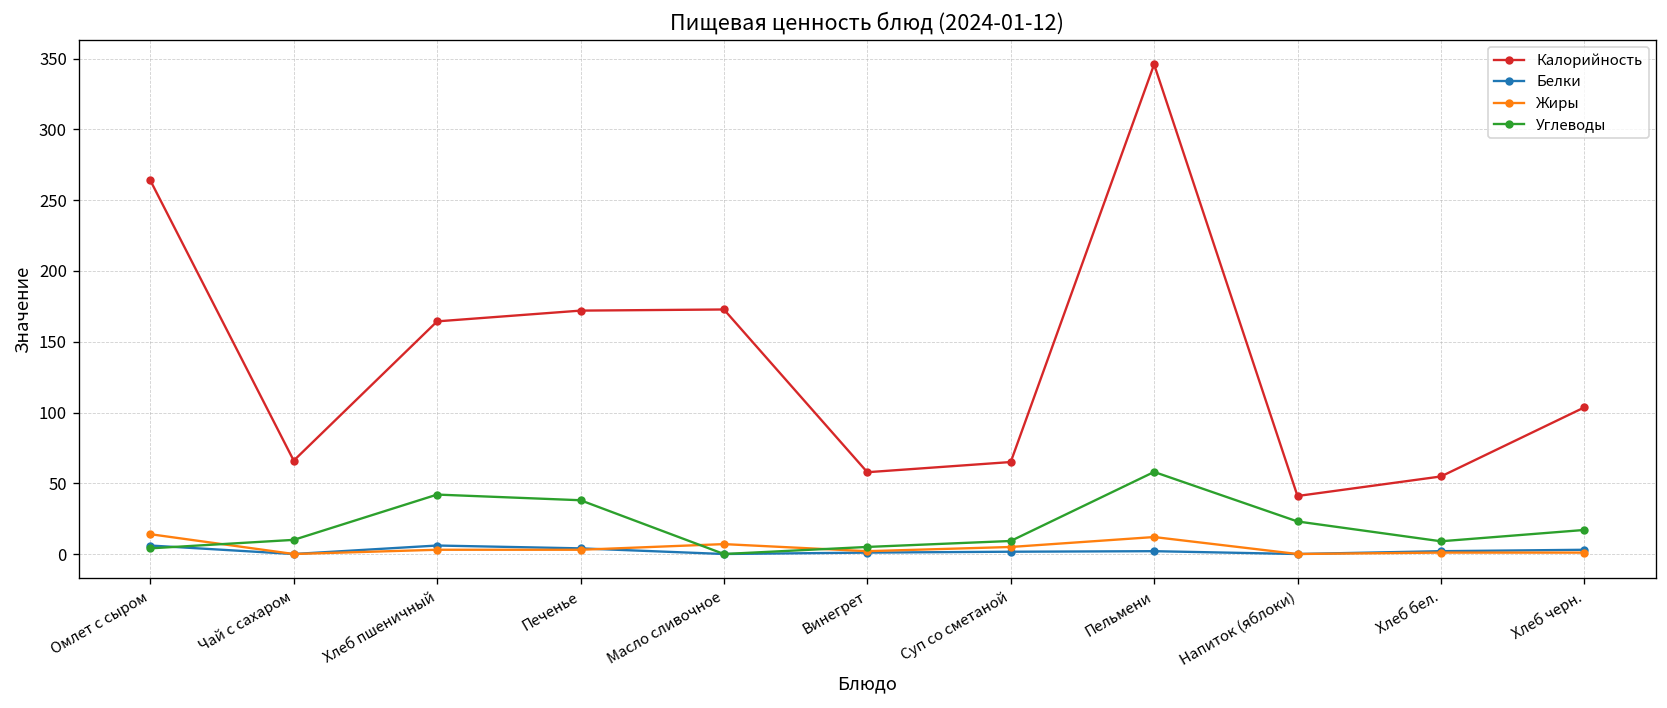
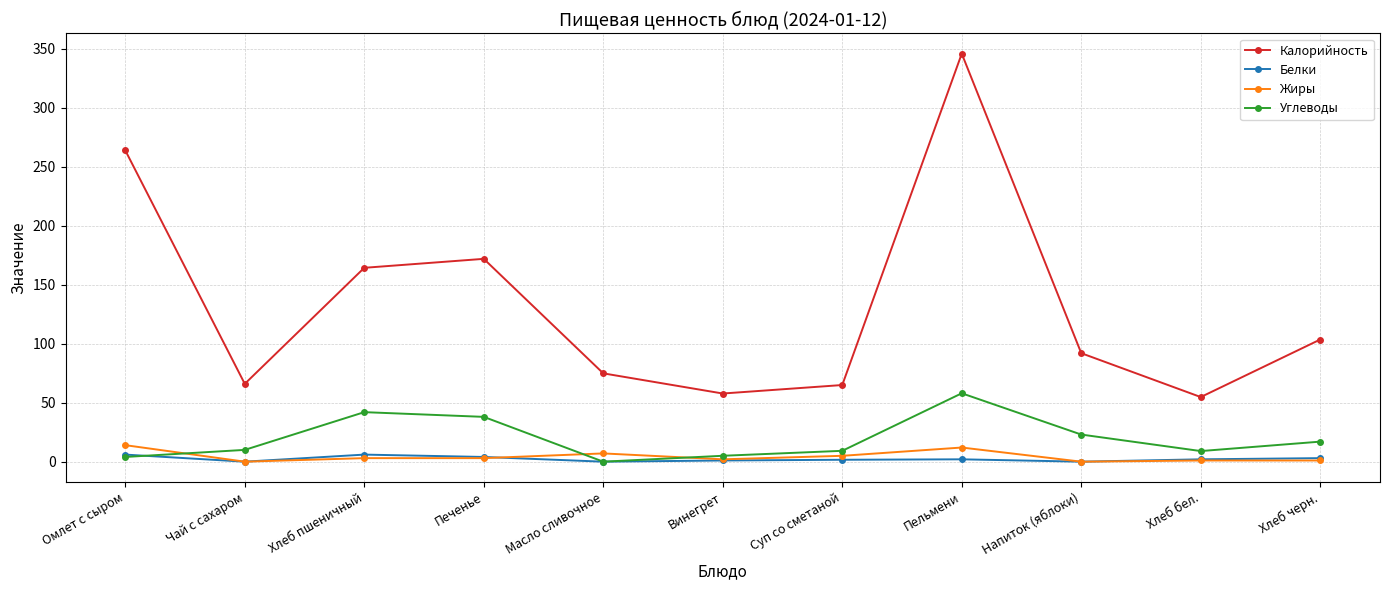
  {
    "Калорийность": {
      "Омлет с сыром": 264,
      "Чай с сахаром": 66,
      "Хлеб пшеничный": 164,
      "Печенье": 172,
-     "Масло сливочное": 173,
+     "Масло сливочное": 75,
      "Винегрет": 58,
      "Суп со сметаной": 65,
      "Пельмени": 346,
-     "Напиток (яблоки)": 41,
+     "Напиток (яблоки)": 92,
      "Хлеб бел.": 55,
      "Хлеб черн.": 104
    },
    "Белки": {
      "Хлеб пшеничный": 6,
      "Суп со сметаной": 2,
      "Пельмени": 2
    },
    "Жиры": {
      "Омлет с сыром": 14,
      "Хлеб пшеничный": 3,
      "Масло сливочное": 7,
      "Суп со сметаной": 5,
      "Пельмени": 12
    },
    "Углеводы": {
      "Чай с сахаром": 10,
      "Хлеб пшеничный": 42,
      "Печенье": 38,
      "Винегрет": 5,
      "Суп со сметаной": 9,
      "Пельмени": 58,
      "Напиток (яблоки)": 23,
      "Хлеб бел.": 9,
      "Хлеб черн.": 17
    }
  }
